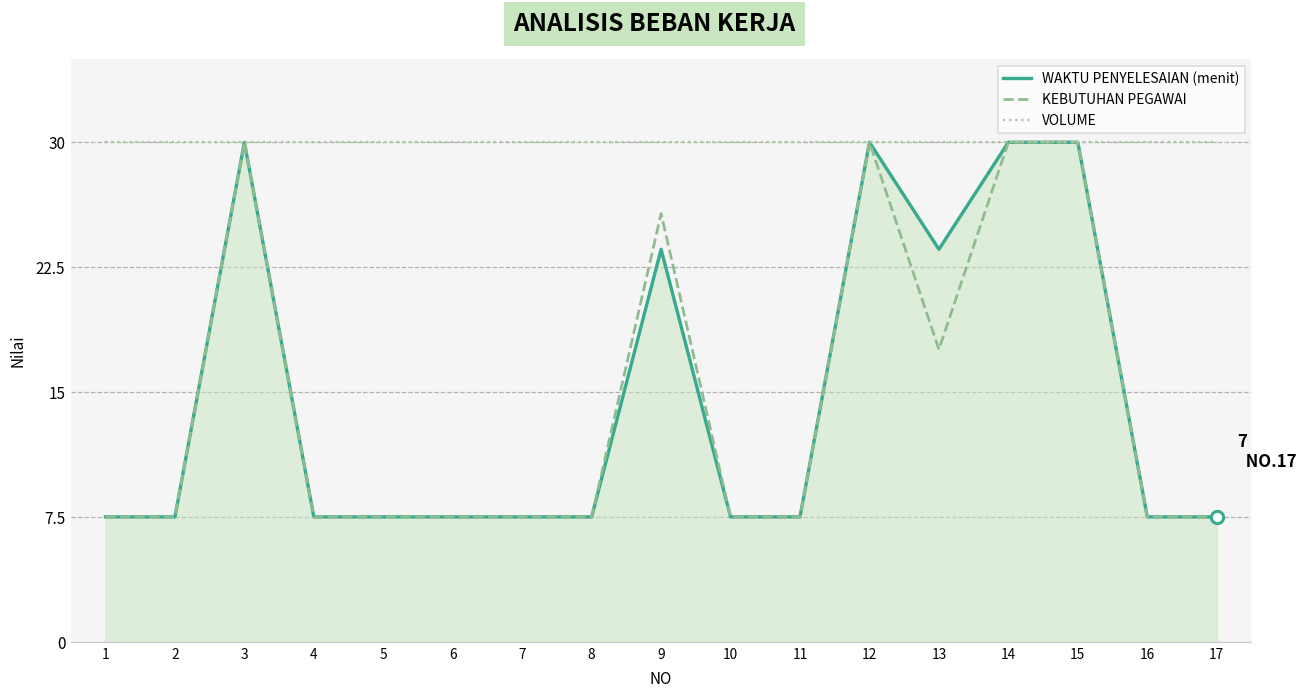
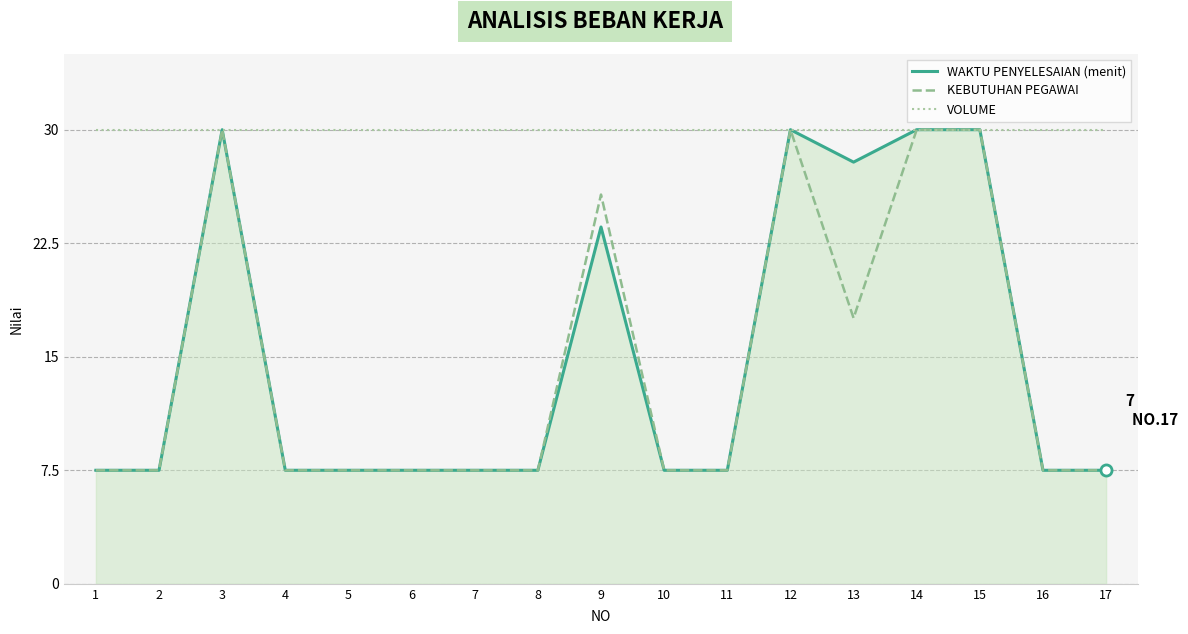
  {
    "WAKTU PENYELESAIAN (menit)": {
      "9": 23.6,
-     "13": 23.6
+     "13": 27.9
    }
  }
